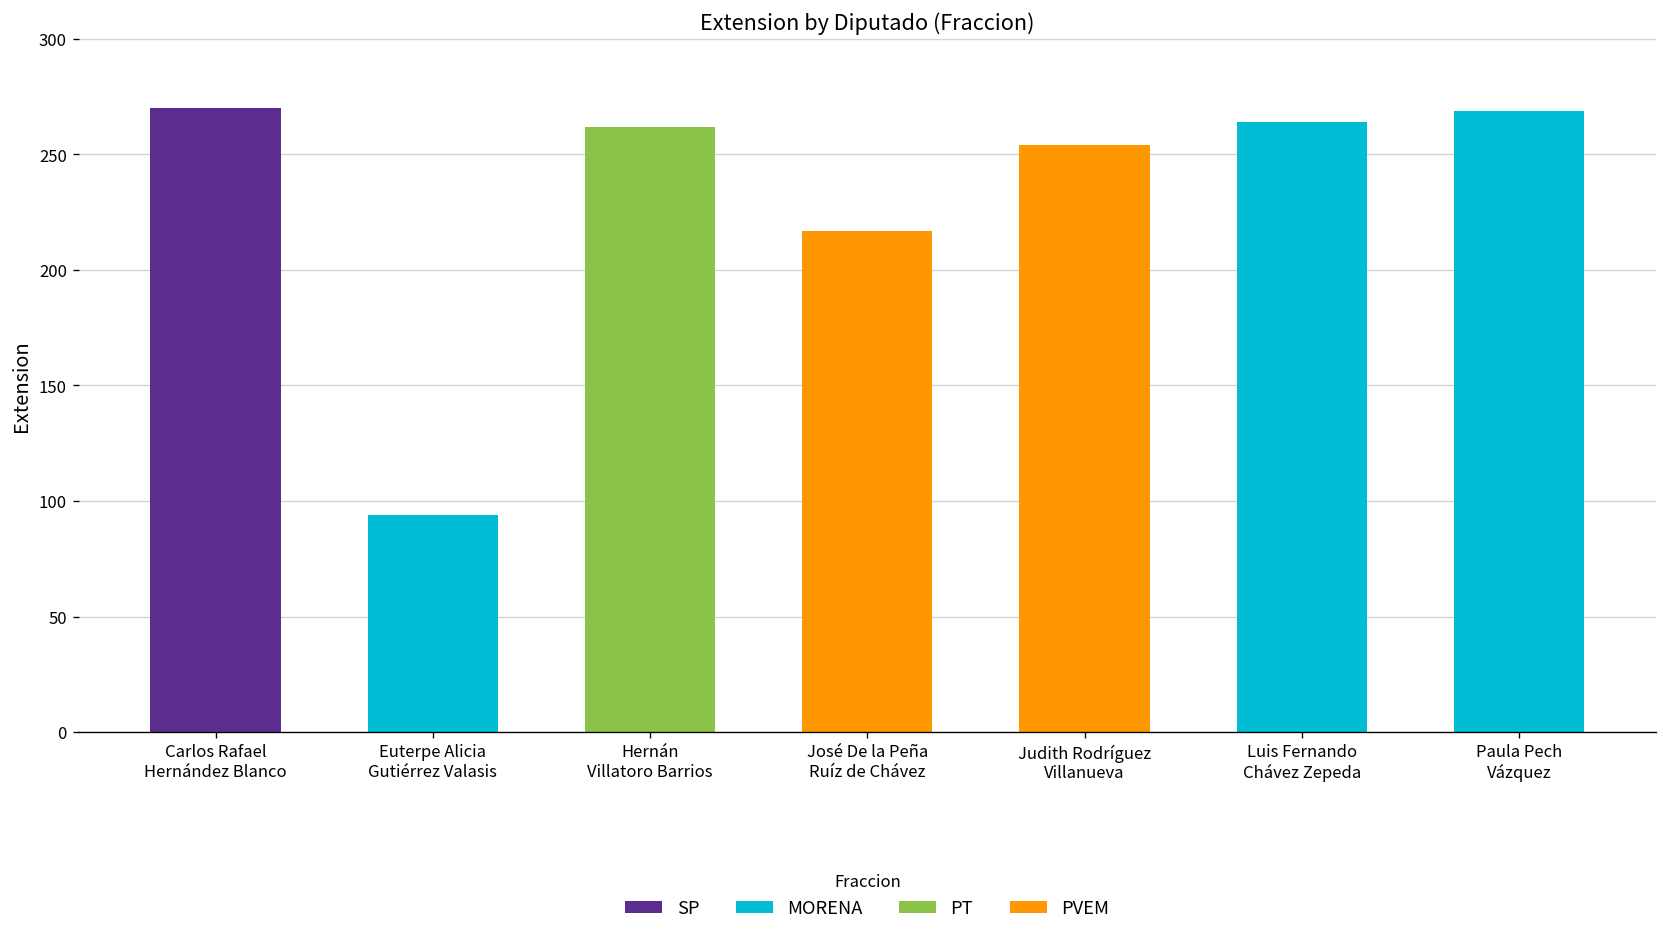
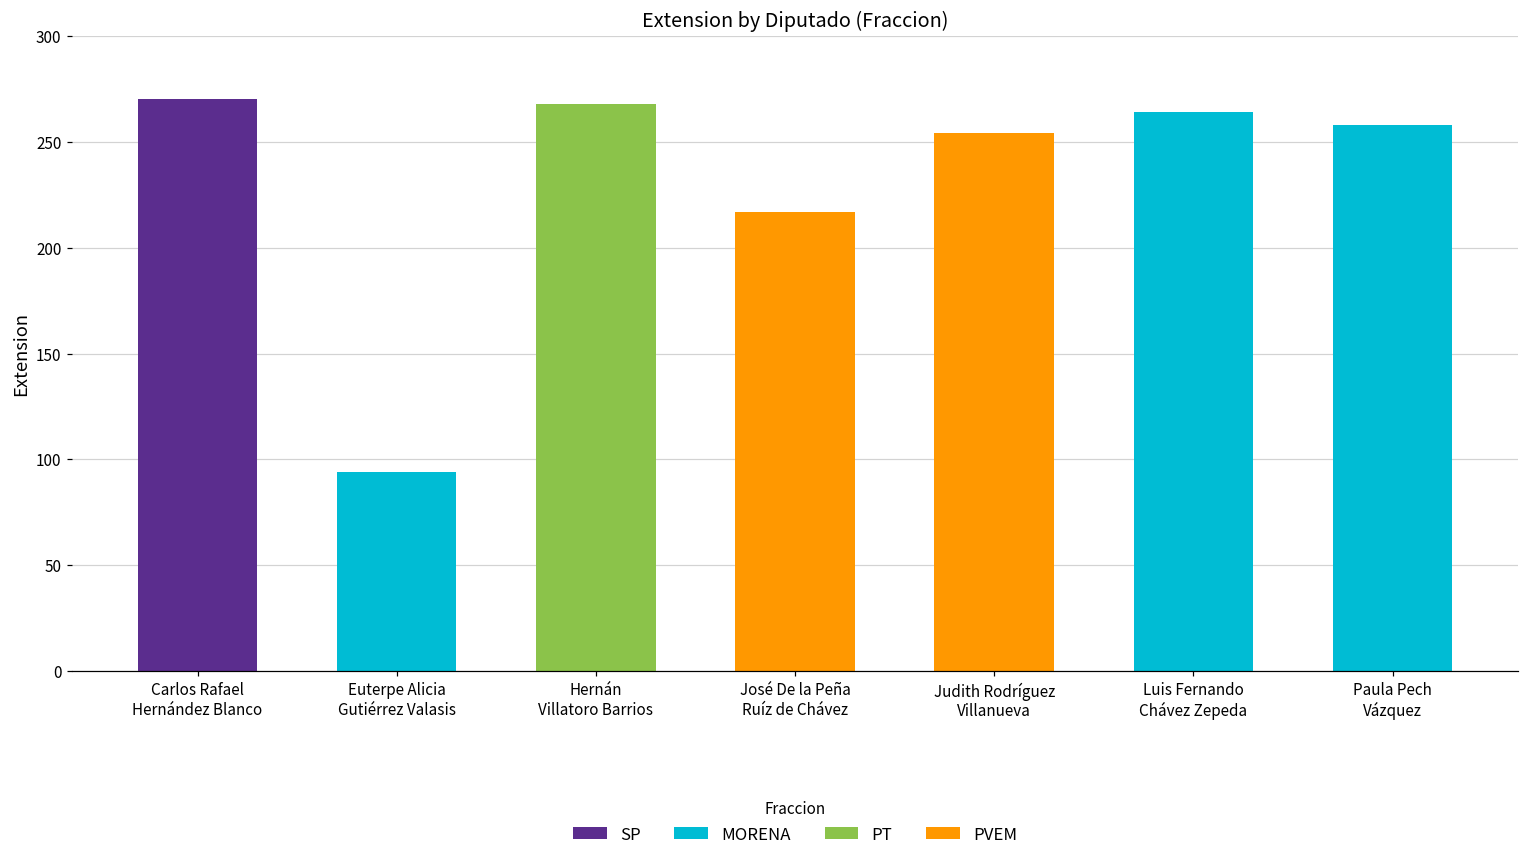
  {
    "Carlos Rafael Hernández Blanco": 270,
    "Euterpe Alicia Gutiérrez Valasis": 94,
-   "Hernán Villatoro Barrios": 262,
+   "Hernán Villatoro Barrios": 268,
    "José De la Peña Ruíz de Chávez": 217,
    "Judith Rodríguez Villanueva": 254,
    "Luis Fernando Chávez Zepeda": 264,
-   "Paula Pech Vázquez": 269
+   "Paula Pech Vázquez": 258
  }
